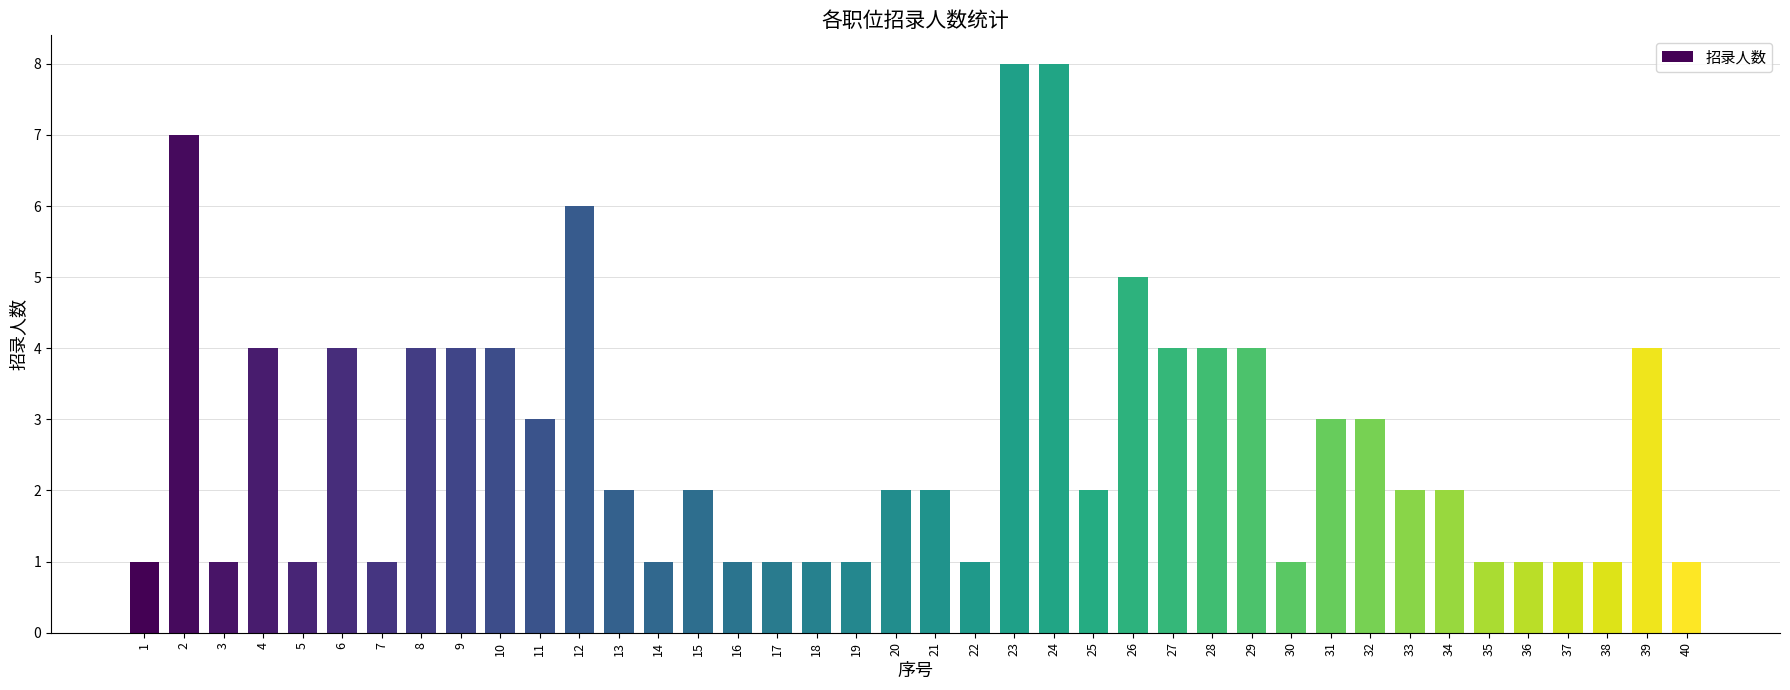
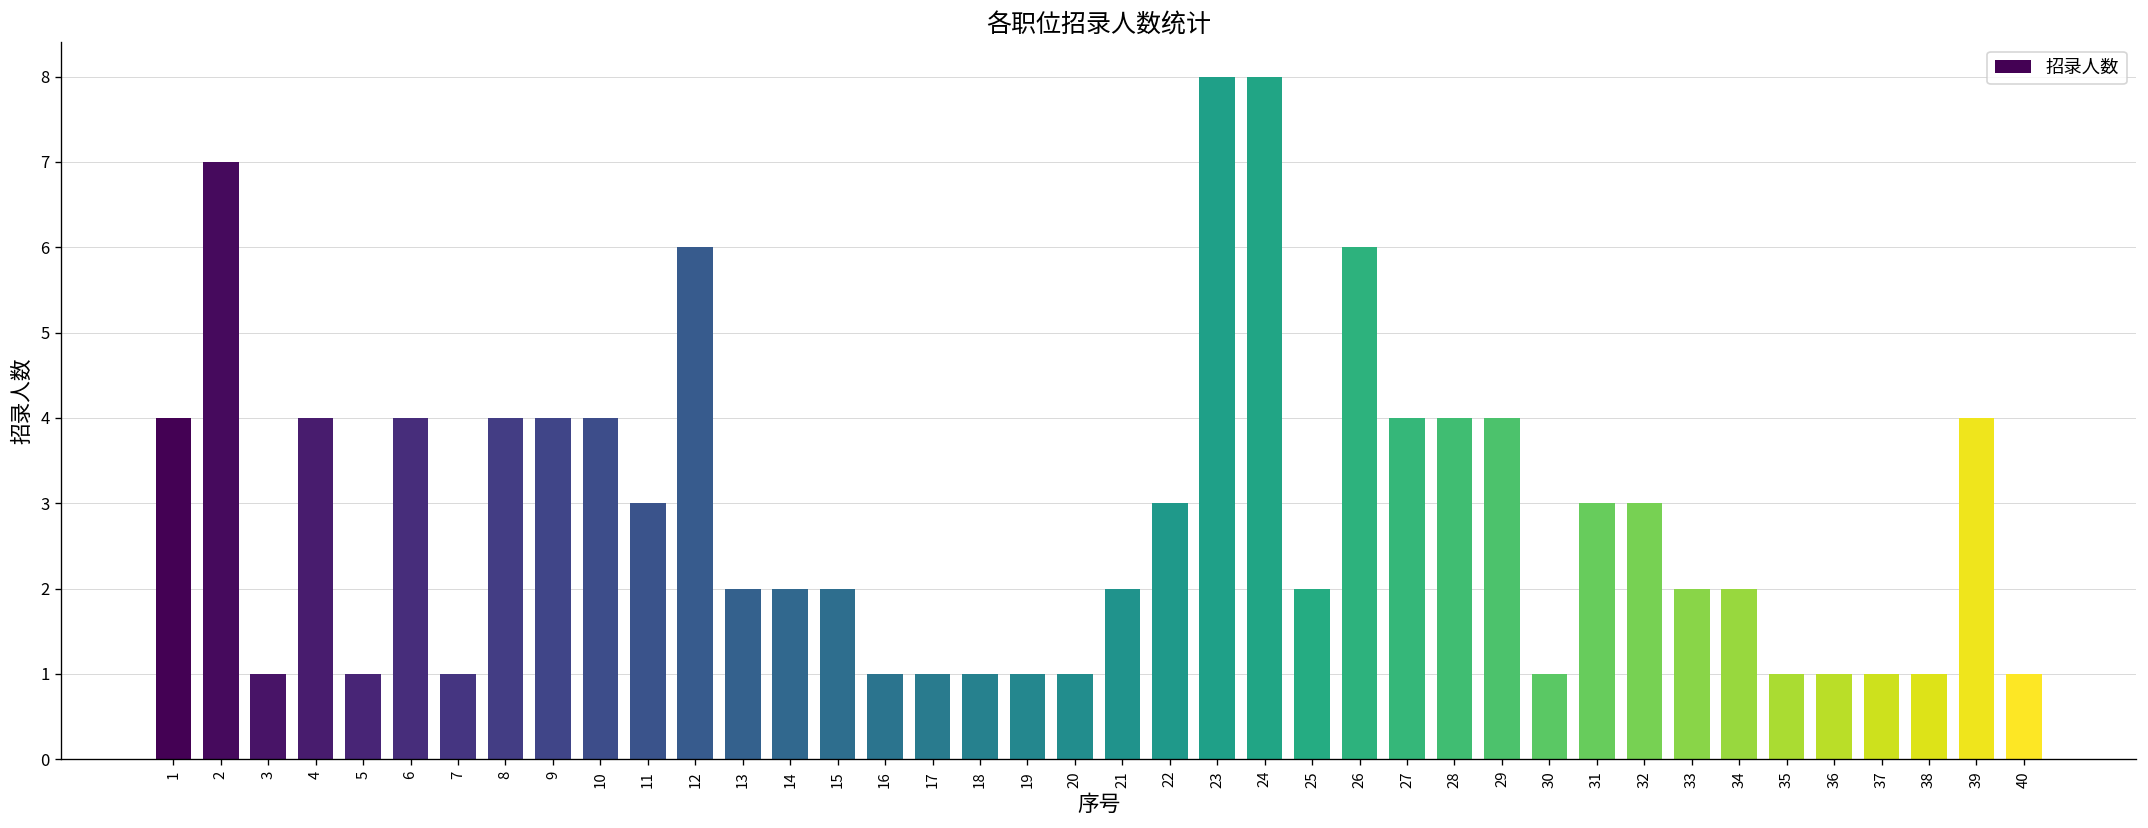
  {
-   "1": 1,
+   "1": 4,
    "2": 7,
    "3": 1,
    "4": 4,
    "5": 1,
    "6": 4,
    "7": 1,
    "8": 4,
    "9": 4,
    "10": 4,
    "11": 3,
    "12": 6,
    "13": 2,
-   "14": 1,
+   "14": 2,
    "15": 2,
    "16": 1,
    "17": 1,
    "18": 1,
    "19": 1,
-   "20": 2,
+   "20": 1,
    "21": 2,
-   "22": 1,
+   "22": 3,
    "23": 8,
    "24": 8,
    "25": 2,
-   "26": 5,
+   "26": 6,
    "27": 4,
    "28": 4,
    "29": 4,
    "30": 1,
    "31": 3,
    "32": 3,
    "33": 2,
    "34": 2,
    "35": 1,
    "36": 1,
    "37": 1,
    "38": 1,
    "39": 4,
    "40": 1
  }
